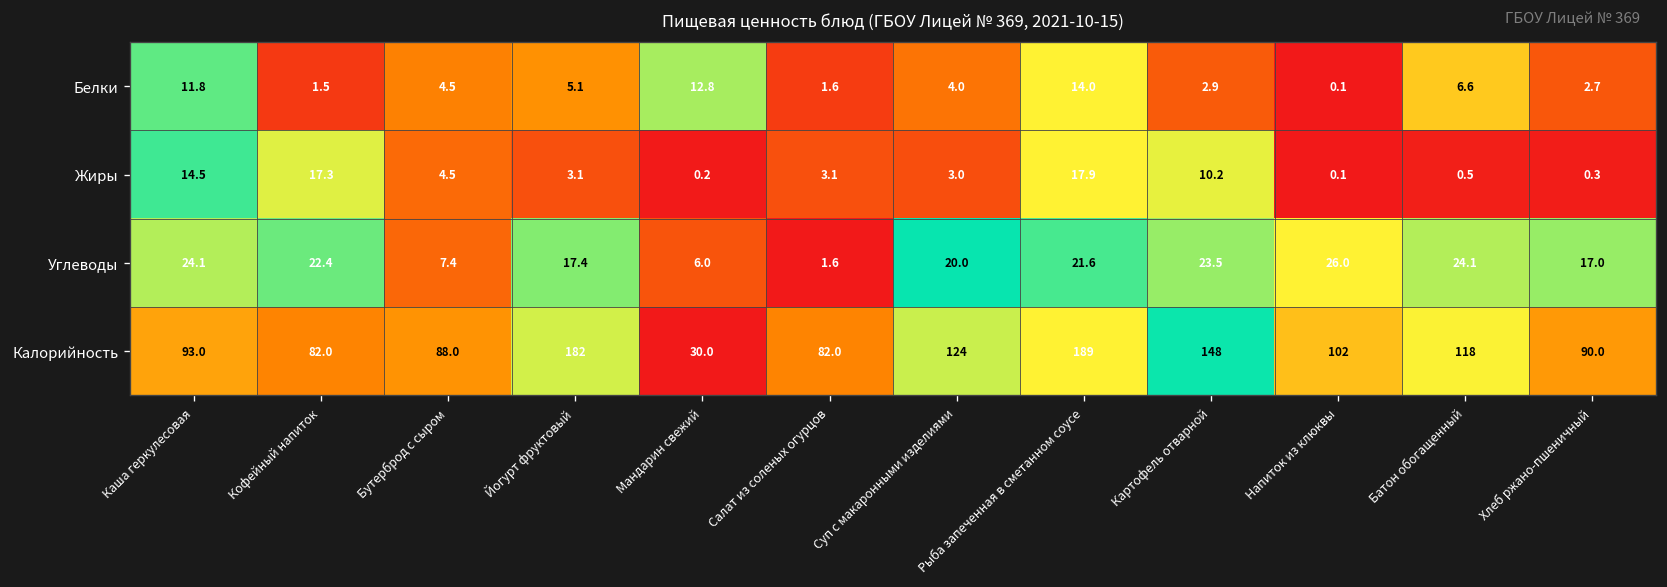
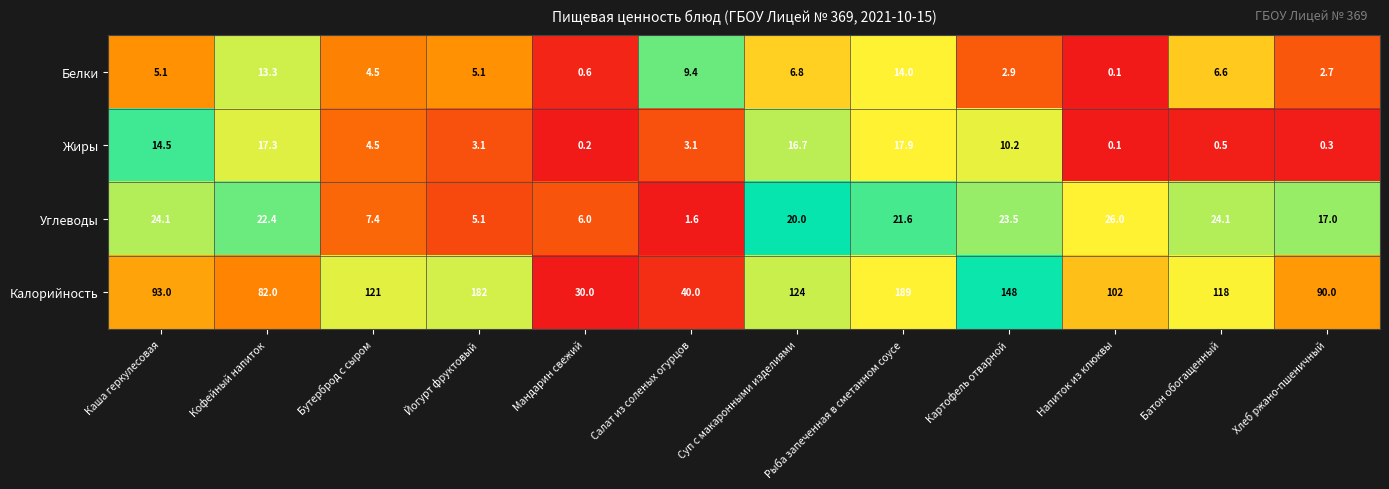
  {
    "Белки": {
-     "Каша геркулесовая": 11.8,
-     "Кофейный напиток": 1.5,
+     "Каша геркулесовая": 5.1,
+     "Кофейный напиток": 13.3,
      "Бутерброд с сыром": 4.5,
      "Йогурт фруктовый": 5.1,
-     "Мандарин свежий": 12.8,
-     "Салат из соленых огурцов": 1.6,
-     "Суп с макаронными изделиями": 4.0,
+     "Мандарин свежий": 0.6,
+     "Салат из соленых огурцов": 9.4,
+     "Суп с макаронными изделиями": 6.8,
      "Рыба запеченная в сметанном соусе": 14.0,
      "Картофель отварной": 2.9,
      "Напиток из клюквы": 0.1,
      "Батон обогащенный": 6.6,
      "Хлеб ржано-пшеничный": 2.7
    },
    "Жиры": {
      "Каша геркулесовая": 14.5,
      "Кофейный напиток": 17.3,
      "Бутерброд с сыром": 4.5,
      "Йогурт фруктовый": 3.1,
      "Мандарин свежий": 0.2,
      "Салат из соленых огурцов": 3.1,
-     "Суп с макаронными изделиями": 3.0,
+     "Суп с макаронными изделиями": 16.7,
      "Рыба запеченная в сметанном соусе": 17.9,
      "Картофель отварной": 10.2,
      "Напиток из клюквы": 0.1,
      "Батон обогащенный": 0.5,
      "Хлеб ржано-пшеничный": 0.3
    },
    "Углеводы": {
      "Каша геркулесовая": 24.1,
      "Кофейный напиток": 22.4,
      "Бутерброд с сыром": 7.4,
-     "Йогурт фруктовый": 17.4,
+     "Йогурт фруктовый": 5.1,
      "Мандарин свежий": 6.0,
      "Салат из соленых огурцов": 1.6,
      "Суп с макаронными изделиями": 20.0,
      "Рыба запеченная в сметанном соусе": 21.6,
      "Картофель отварной": 23.5,
      "Напиток из клюквы": 26.0,
      "Батон обогащенный": 24.1,
      "Хлеб ржано-пшеничный": 17.0
    },
    "Калорийность": {
      "Каша геркулесовая": 93.0,
      "Кофейный напиток": 82.0,
-     "Бутерброд с сыром": 88.0,
+     "Бутерброд с сыром": 121,
      "Йогурт фруктовый": 182,
      "Мандарин свежий": 30.0,
-     "Салат из соленых огурцов": 82.0,
+     "Салат из соленых огурцов": 40.0,
      "Суп с макаронными изделиями": 124,
      "Рыба запеченная в сметанном соусе": 189,
      "Картофель отварной": 148,
      "Напиток из клюквы": 102,
      "Батон обогащенный": 118,
      "Хлеб ржано-пшеничный": 90.0
    }
  }
